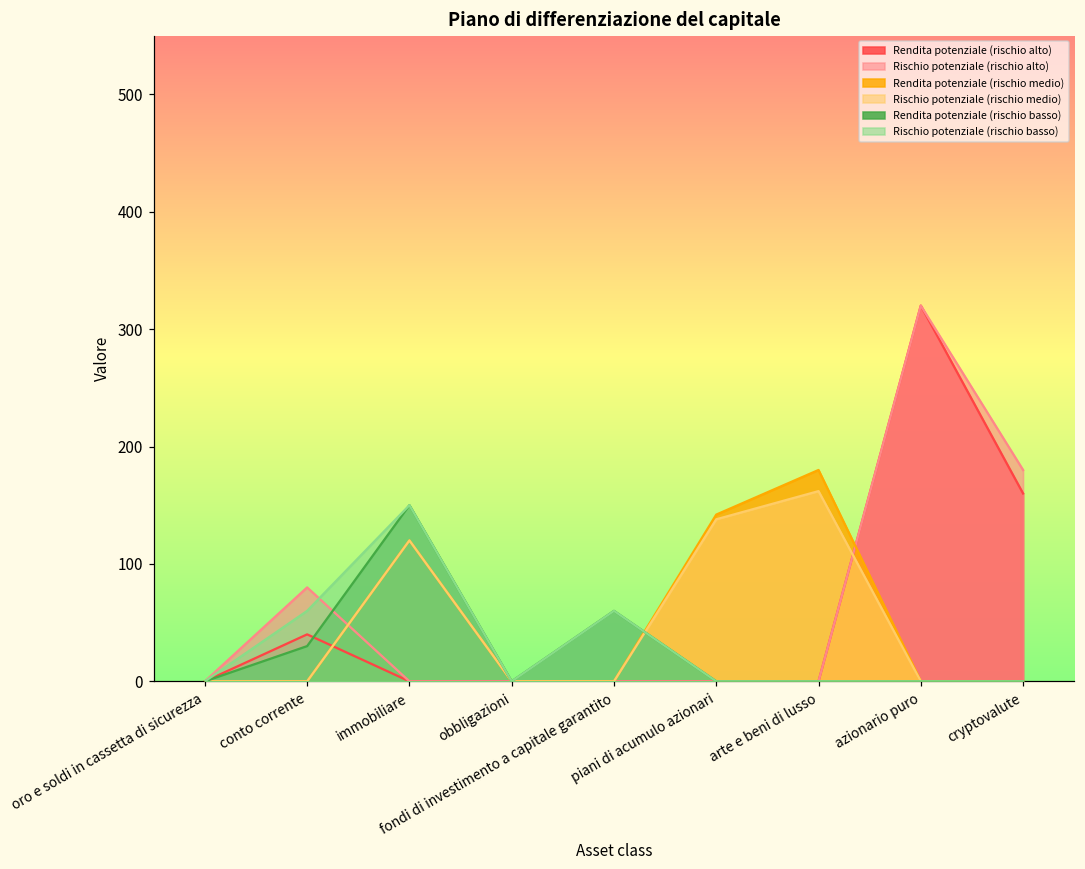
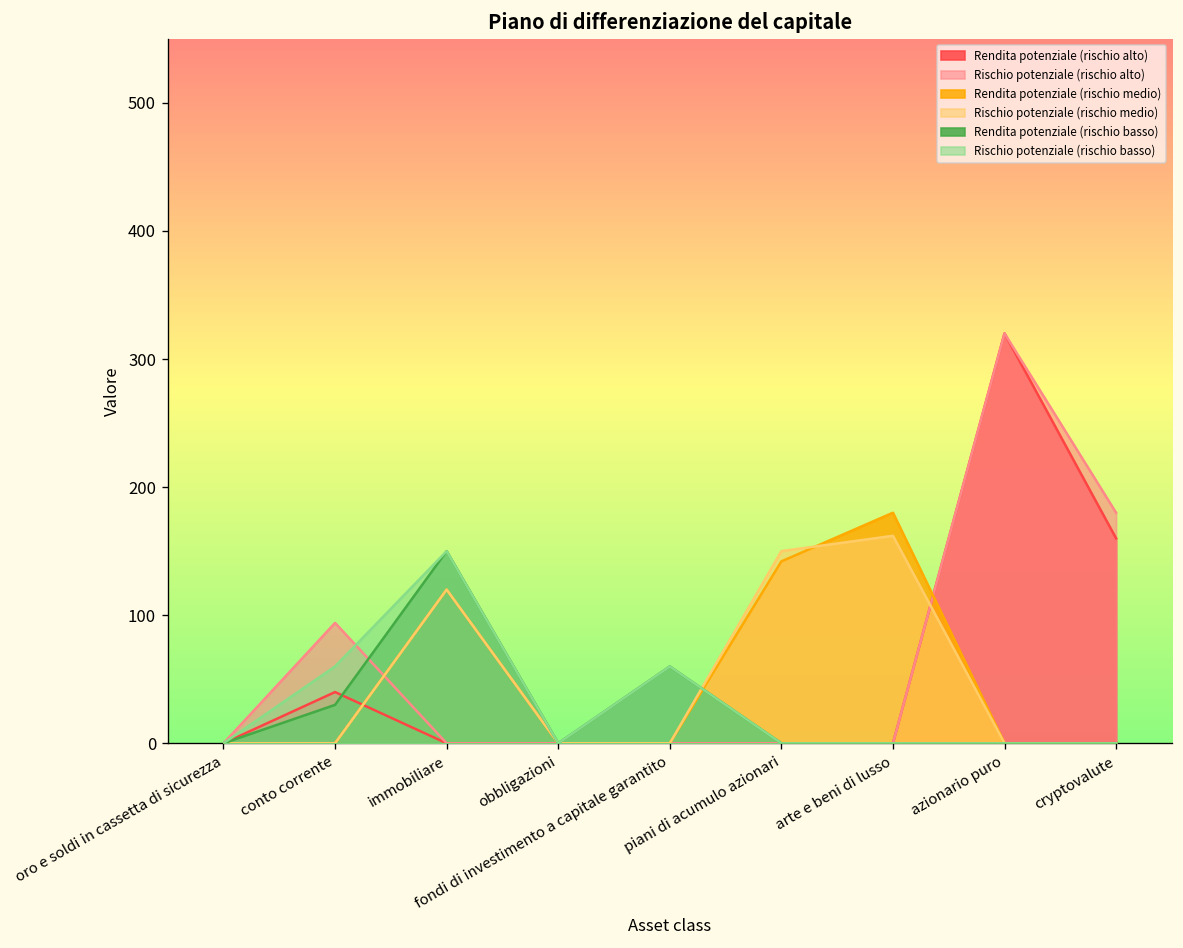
  {
    "Rendita potenziale (rischio alto)": {
      "conto corrente": 40,
      "cryptovalute": 160
    },
    "Rischio potenziale (rischio alto)": {
-     "conto corrente": 80,
+     "conto corrente": 94,
      "cryptovalute": 180
    },
    "Rendita potenziale (rischio medio)": {
      "piani di acumulo azionari": 142,
      "arte e beni di lusso": 180
    },
    "Rischio potenziale (rischio medio)": {
-     "piani di acumulo azionari": 138,
+     "piani di acumulo azionari": 150,
      "arte e beni di lusso": 162
    },
    "Rendita potenziale (rischio basso)": {
      "conto corrente": 30
    },
    "Rischio potenziale (rischio basso)": {
      "conto corrente": 60
    }
  }
